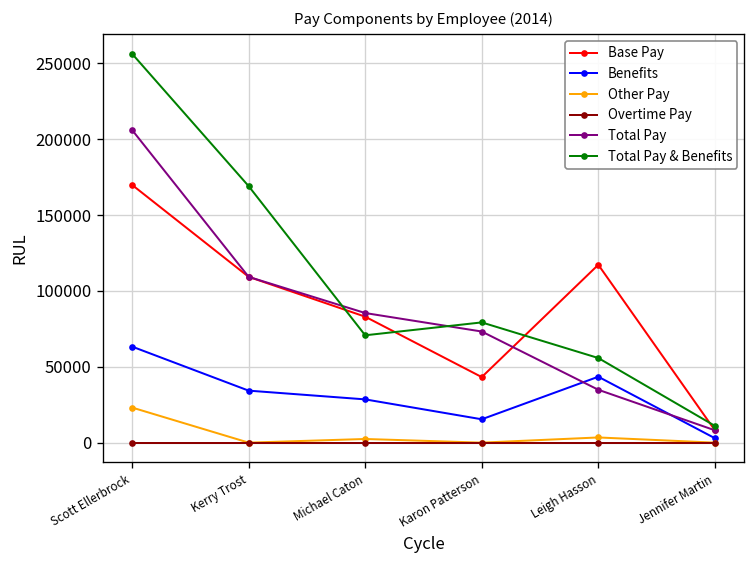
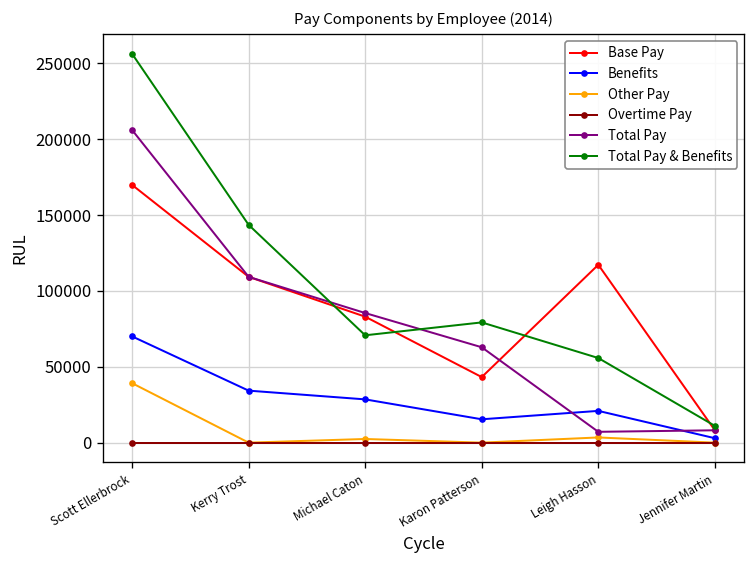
  {
    "Base Pay": {
      "Scott Ellerbrock": 170000,
      "Michael Caton": 83000,
      "Karon Patterson": 43000,
      "Leigh Hasson": 117000
    },
    "Benefits": {
-     "Scott Ellerbrock": 63000,
+     "Scott Ellerbrock": 70000,
      "Kerry Trost": 34000,
      "Michael Caton": 29000,
      "Karon Patterson": 15000,
-     "Leigh Hasson": 43000,
+     "Leigh Hasson": 21000,
      "Jennifer Martin": 3000
    },
    "Other Pay": {
-     "Scott Ellerbrock": 23000,
+     "Scott Ellerbrock": 39000,
      "Michael Caton": 2000,
      "Leigh Hasson": 3000
    },
    "Overtime Pay": {
      "Scott Ellerbrock": 0,
      "Michael Caton": 0,
      "Leigh Hasson": 0
    },
    "Total Pay": {
      "Scott Ellerbrock": 206000,
      "Michael Caton": 85000,
-     "Karon Patterson": 73000,
-     "Leigh Hasson": 35000
+     "Karon Patterson": 63000,
+     "Leigh Hasson": 7000
    },
    "Total Pay & Benefits": {
      "Scott Ellerbrock": 256000,
-     "Kerry Trost": 169000,
+     "Kerry Trost": 144000,
      "Michael Caton": 71000,
      "Karon Patterson": 79000,
      "Leigh Hasson": 56000,
      "Jennifer Martin": 11000
    }
  }
